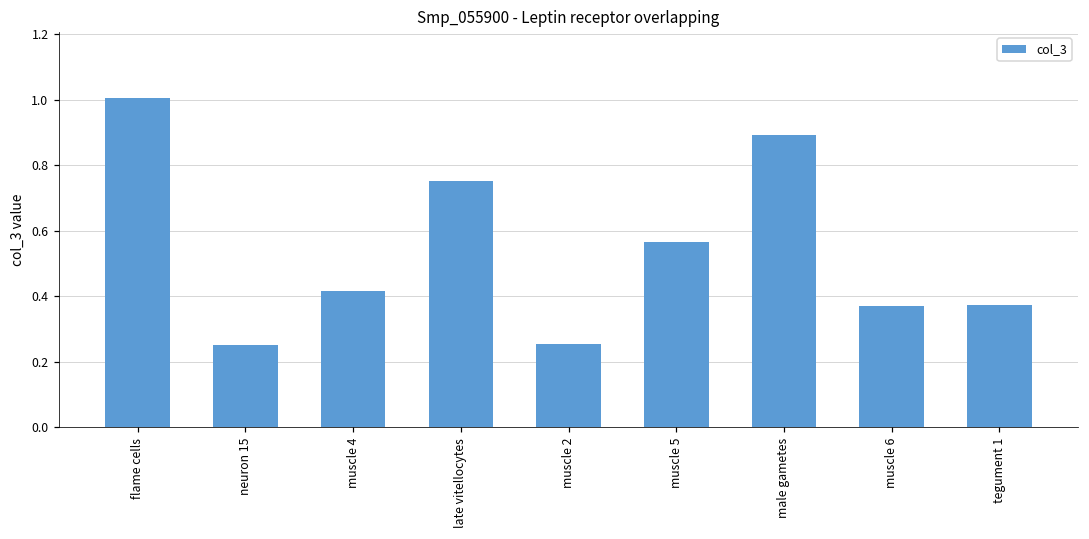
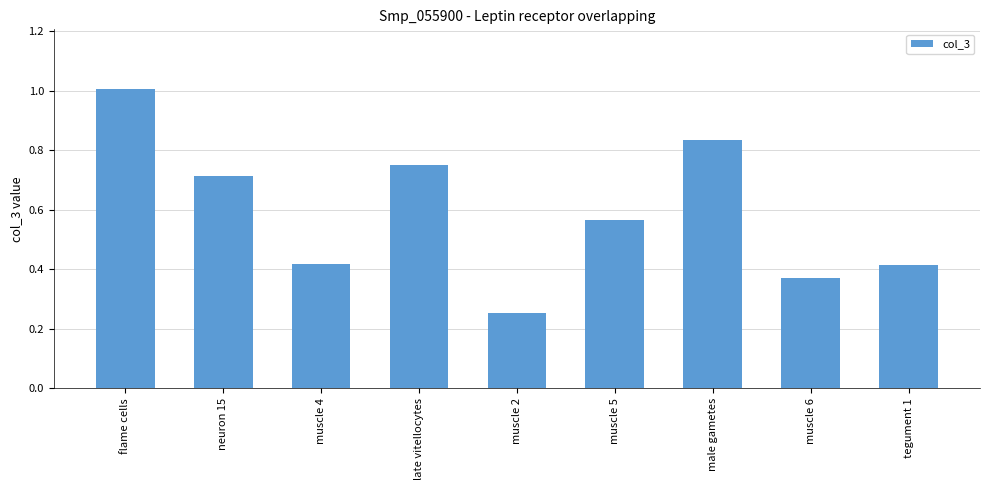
  {
    "flame cells": 1.01,
-   "neuron 15": 0.25,
+   "neuron 15": 0.72,
    "muscle 4": 0.42,
    "late vitellocytes": 0.75,
    "muscle 2": 0.25,
    "muscle 5": 0.57,
-   "male gametes": 0.89,
+   "male gametes": 0.83,
    "muscle 6": 0.37,
-   "tegument 1": 0.37
+   "tegument 1": 0.41
  }
